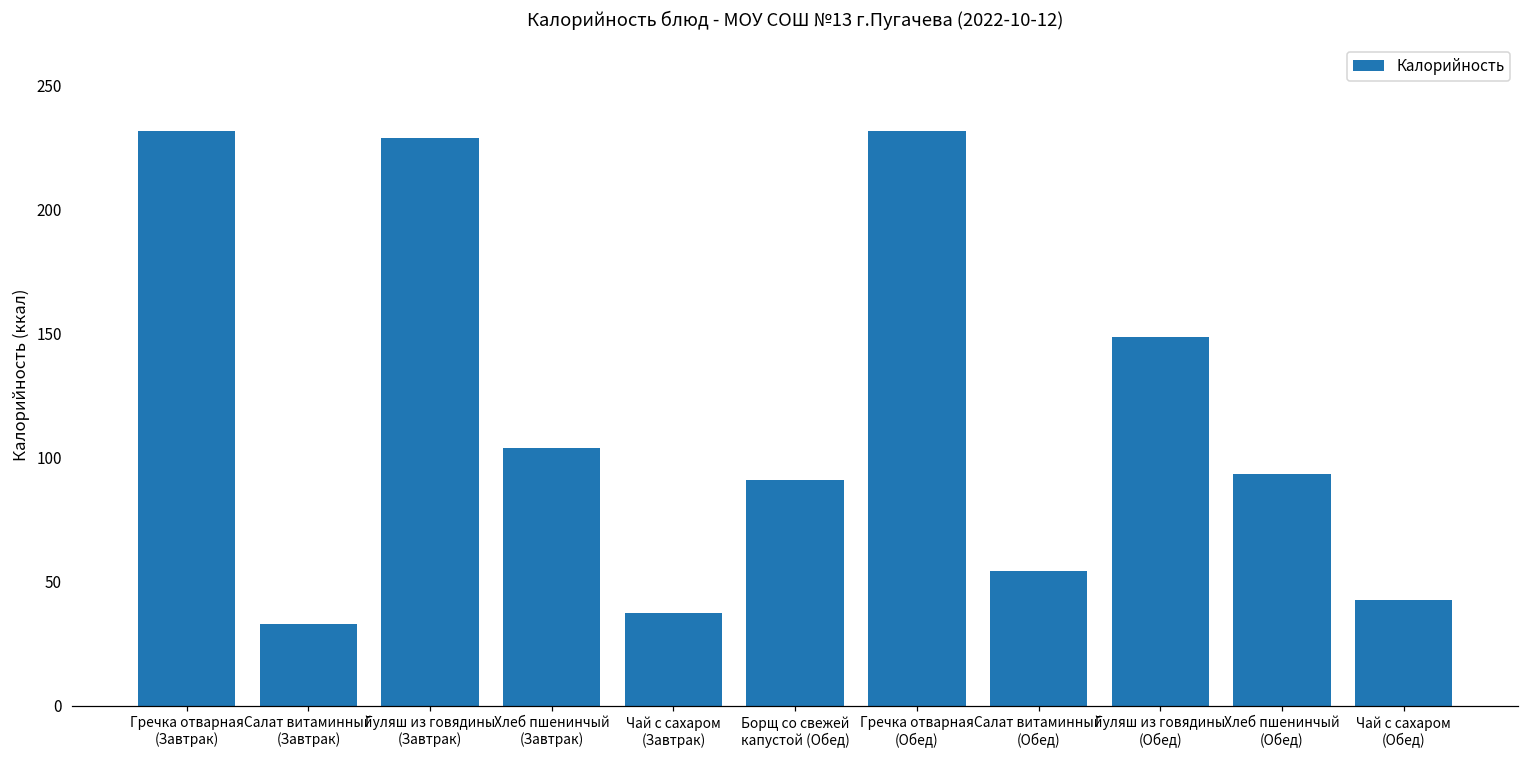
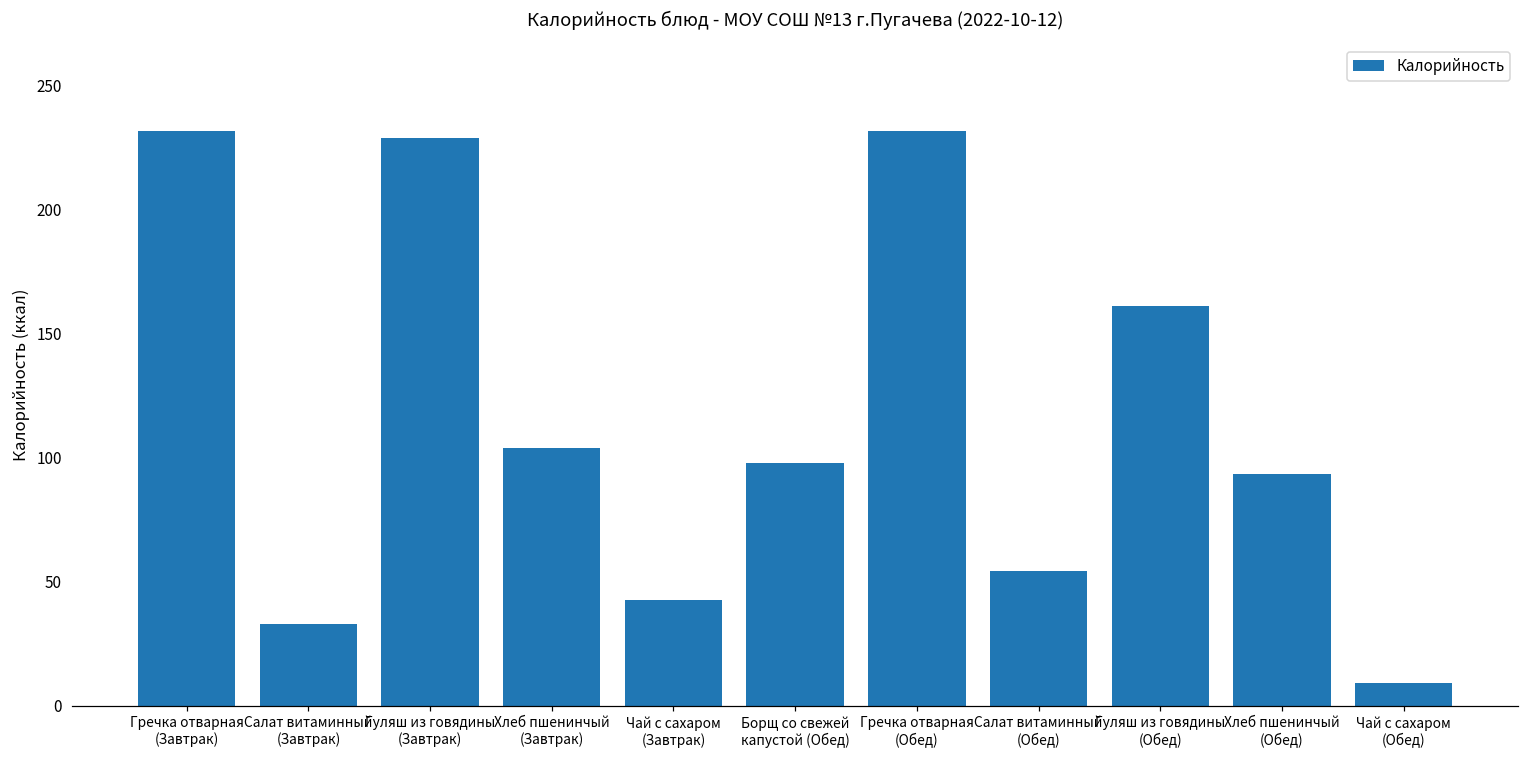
  {
    "Гречка отварная (Завтрак)": 232,
    "Салат витаминный (Завтрак)": 33,
    "Гуляш из говядины (Завтрак)": 229,
    "Хлеб пшенинчый (Завтрак)": 104,
-   "Чай с сахаром (Завтрак)": 38,
-   "Борщ со свежей капустой (Обед)": 91,
+   "Чай с сахаром (Завтрак)": 43,
+   "Борщ со свежей капустой (Обед)": 98,
    "Гречка отварная (Обед)": 232,
    "Салат витаминный (Обед)": 54,
-   "Гуляш из говядины (Обед)": 149,
+   "Гуляш из говядины (Обед)": 161,
    "Хлеб пшенинчый (Обед)": 94,
-   "Чай с сахаром (Обед)": 43
+   "Чай с сахаром (Обед)": 9
  }
